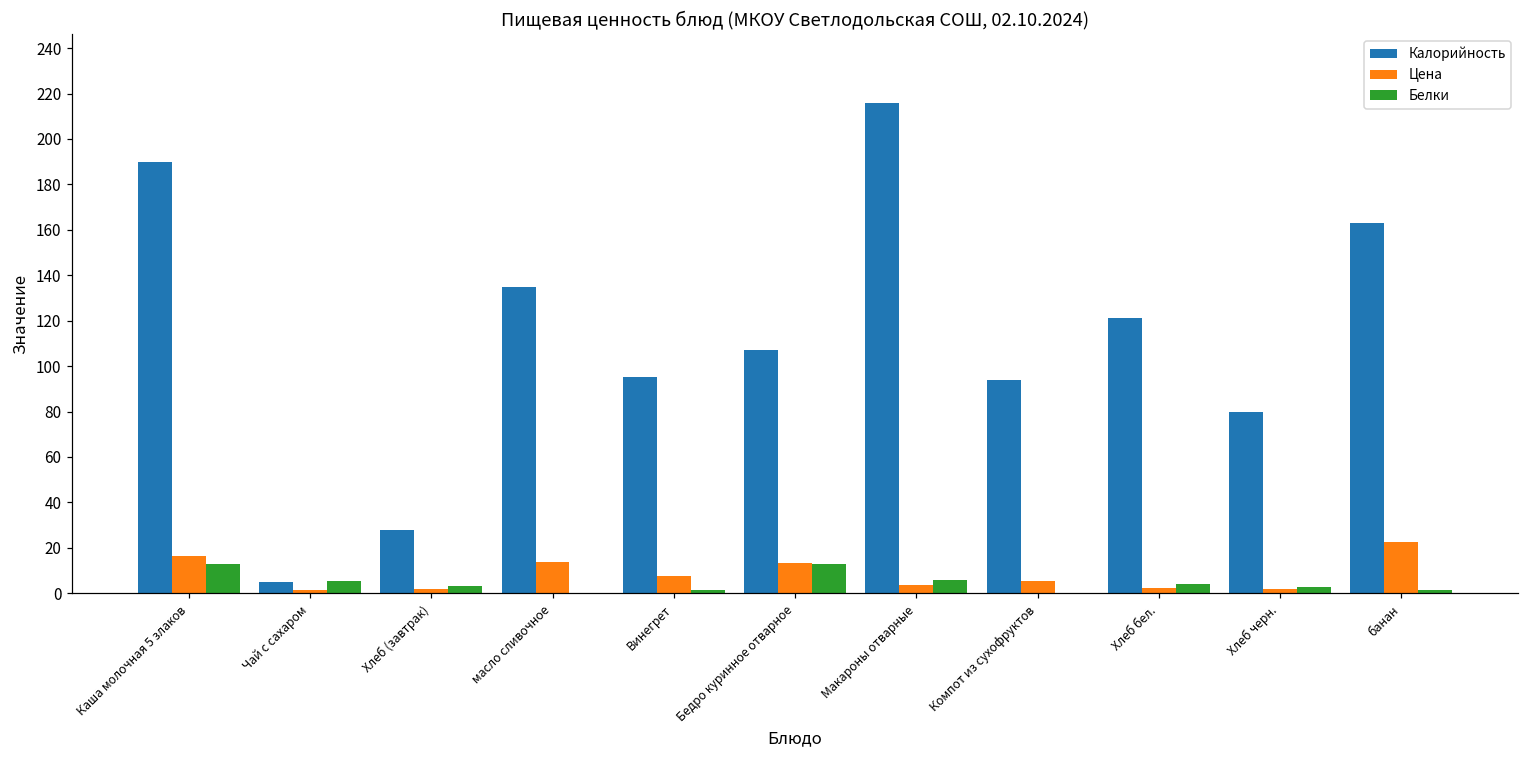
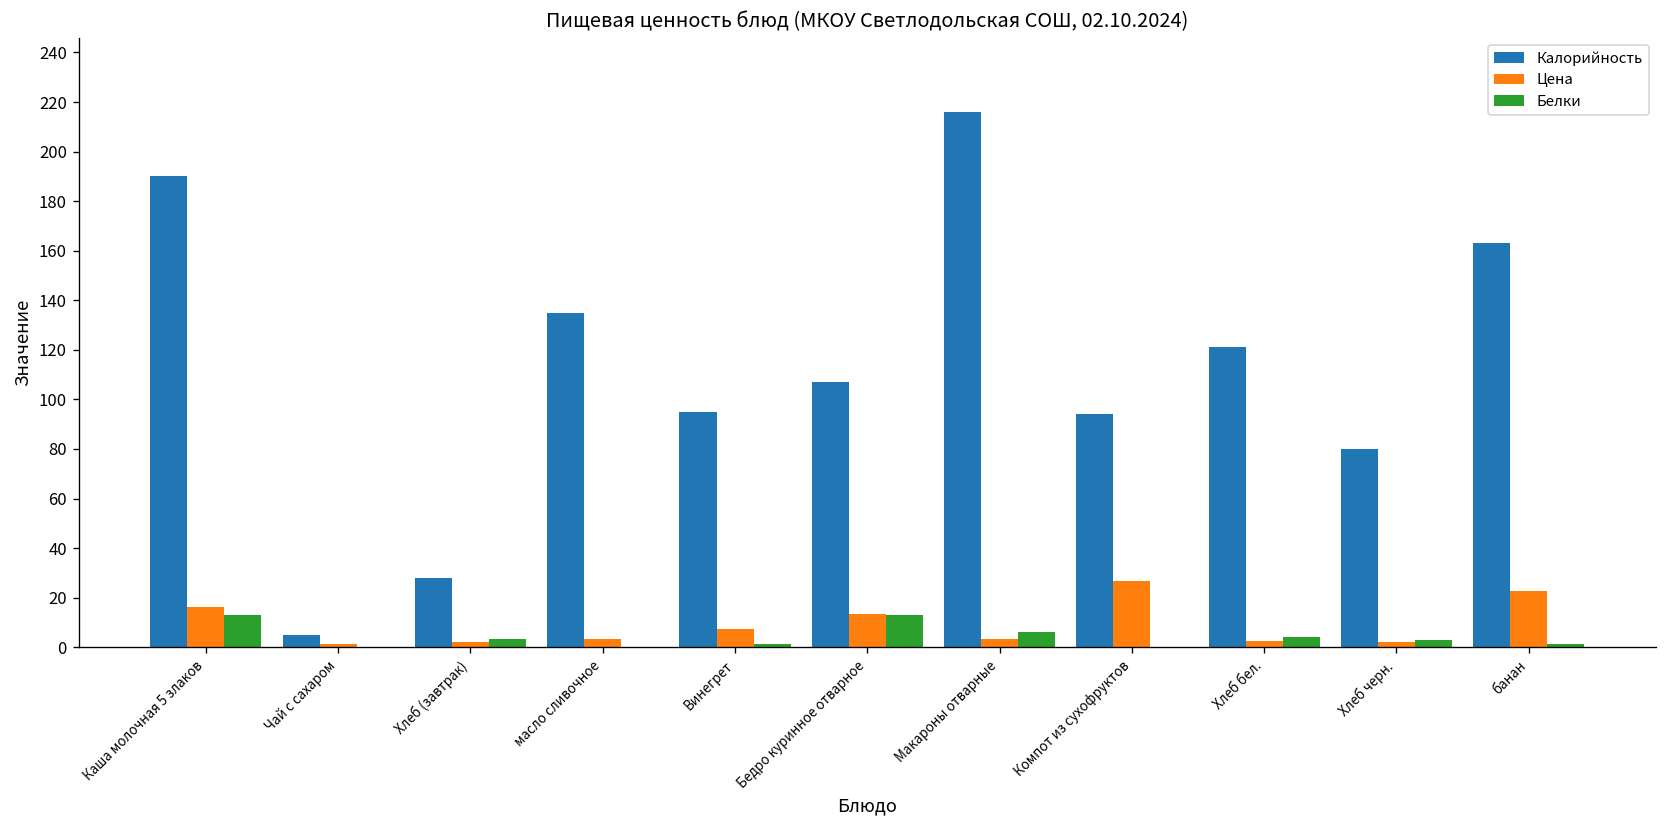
  {
    "Калорийность": {
      "Каша молочная 5 злаков": 190,
      "Чай с сахаром": 5,
      "Хлеб (завтрак)": 28,
      "масло сливочное": 135,
      "Винегрет": 95,
      "Бедро куринное отварное": 107,
      "Макароны отварные": 216,
      "Компот из сухофруктов": 94,
      "Хлеб бел.": 121,
      "Хлеб черн.": 80,
      "банан": 163
    },
    "Цена": {
      "Каша молочная 5 злаков": 16,
      "Чай с сахаром": 1,
      "Хлеб (завтрак)": 2,
-     "масло сливочное": 14,
+     "масло сливочное": 3,
      "Винегрет": 8,
      "Бедро куринное отварное": 13,
      "Макароны отварные": 4,
-     "Компот из сухофруктов": 5,
+     "Компот из сухофруктов": 27,
      "Хлеб бел.": 3,
      "Хлеб черн.": 2,
      "банан": 23
    },
    "Белки": {
      "Каша молочная 5 злаков": 13,
-     "Чай с сахаром": 6,
+     "Чай с сахаром": 0,
      "Хлеб (завтрак)": 3,
      "масло сливочное": 0,
      "Винегрет": 1,
      "Бедро куринное отварное": 13,
      "Макароны отварные": 6,
      "Хлеб бел.": 4,
      "Хлеб черн.": 3,
      "банан": 1
    }
  }
